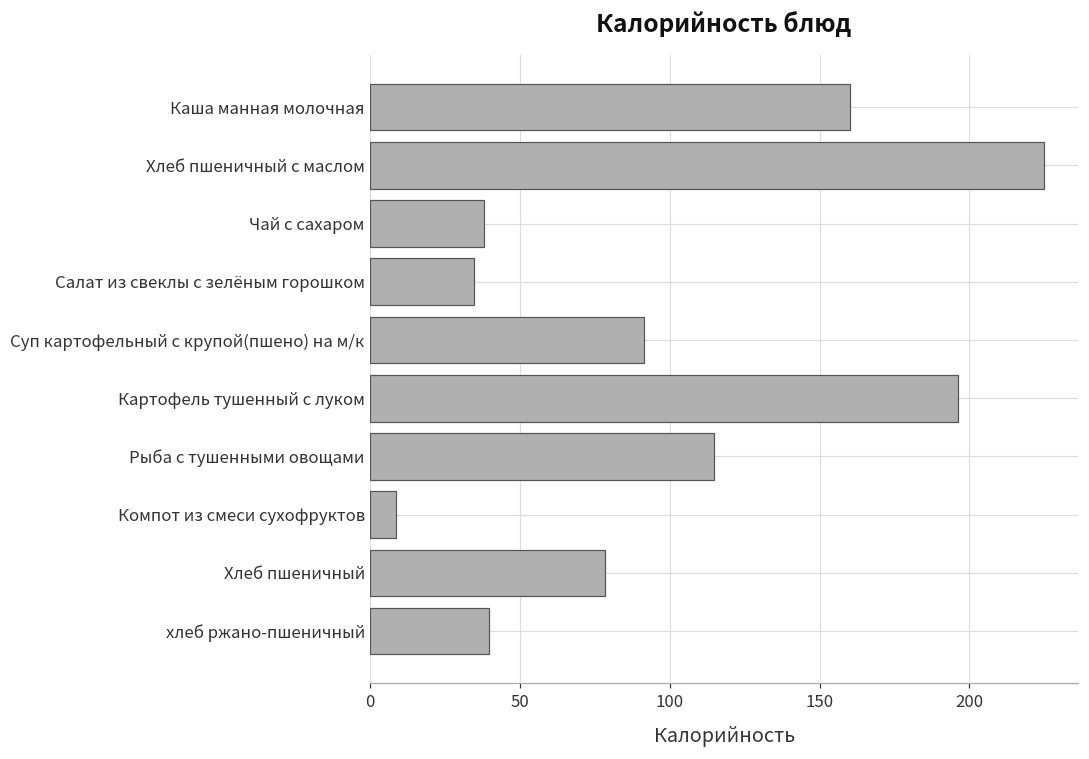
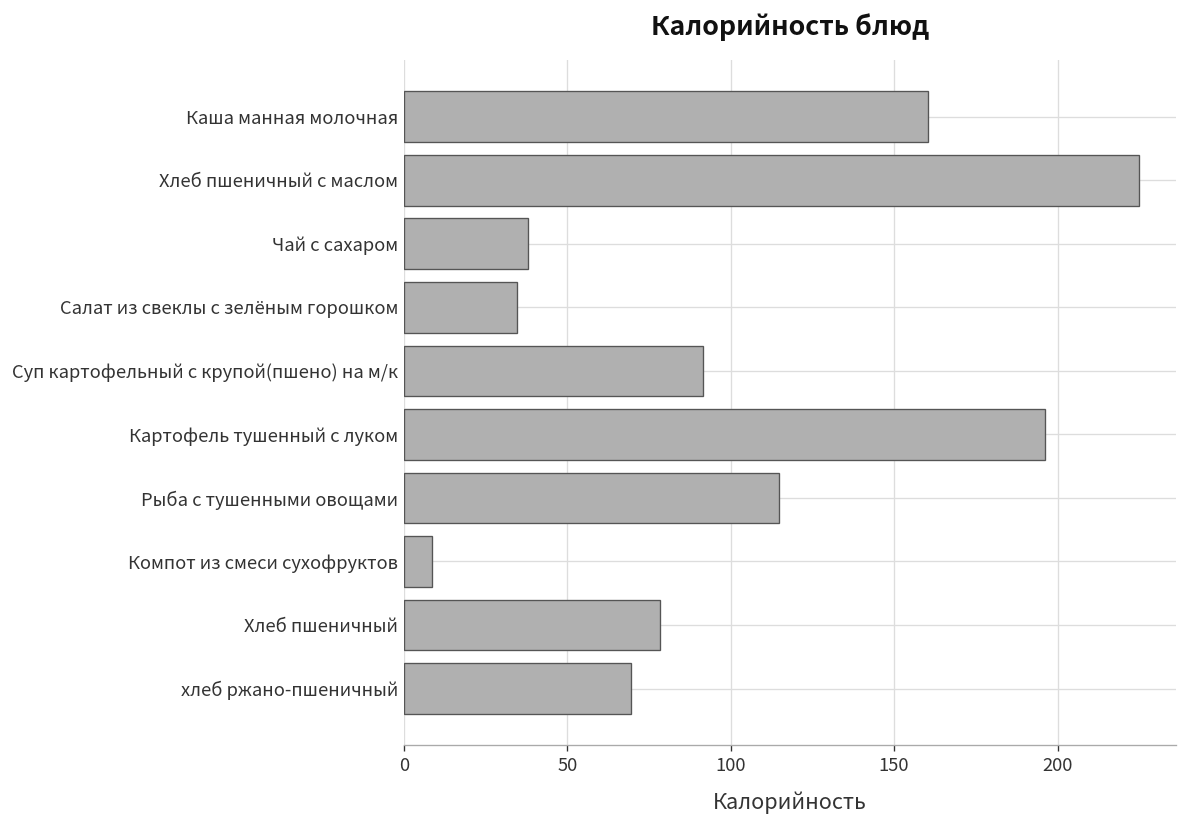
  {
    "Каша манная молочная": 160,
    "Хлеб пшеничный с маслом": 225,
    "Чай с сахаром": 38,
    "Салат из свеклы с зелёным горошком": 35,
    "Суп картофельный с крупой(пшено) на м/к": 92,
    "Картофель тушенный с луком": 196,
    "Рыба с тушенными овощами": 115,
    "Компот из смеси сухофруктов": 9,
    "Хлеб пшеничный": 78,
-   "хлеб ржано-пшеничный": 40
+   "хлеб ржано-пшеничный": 70
  }
